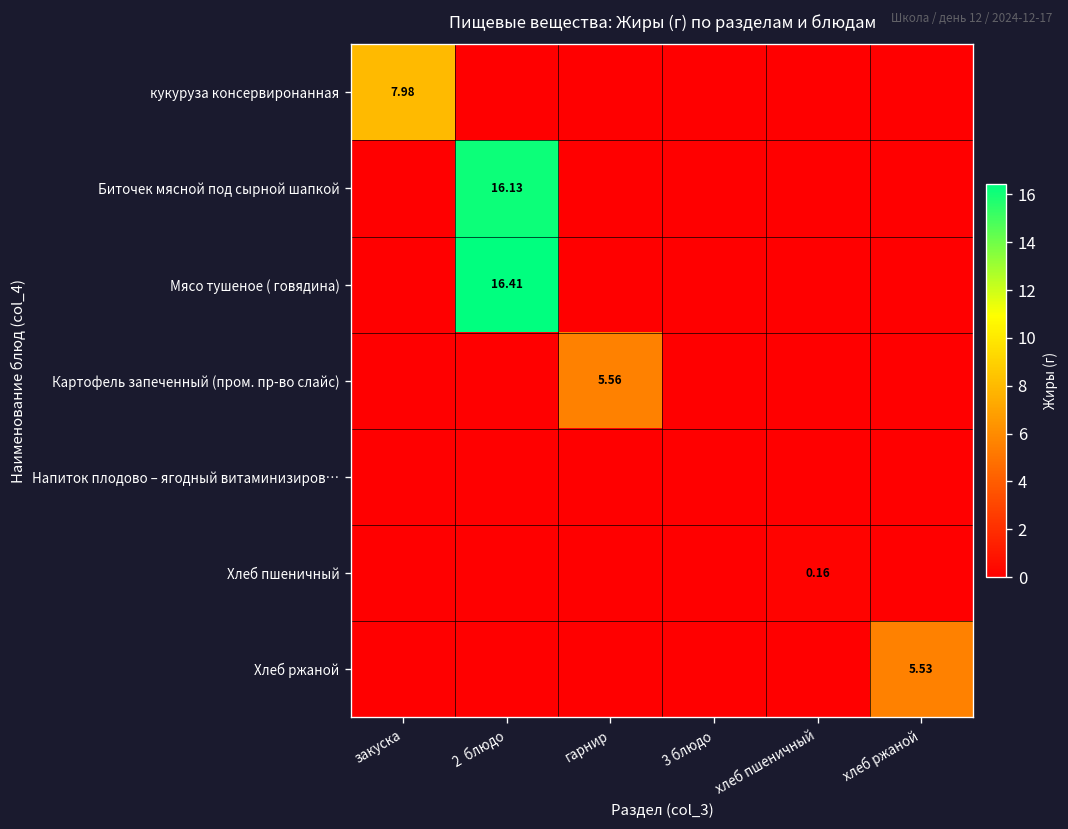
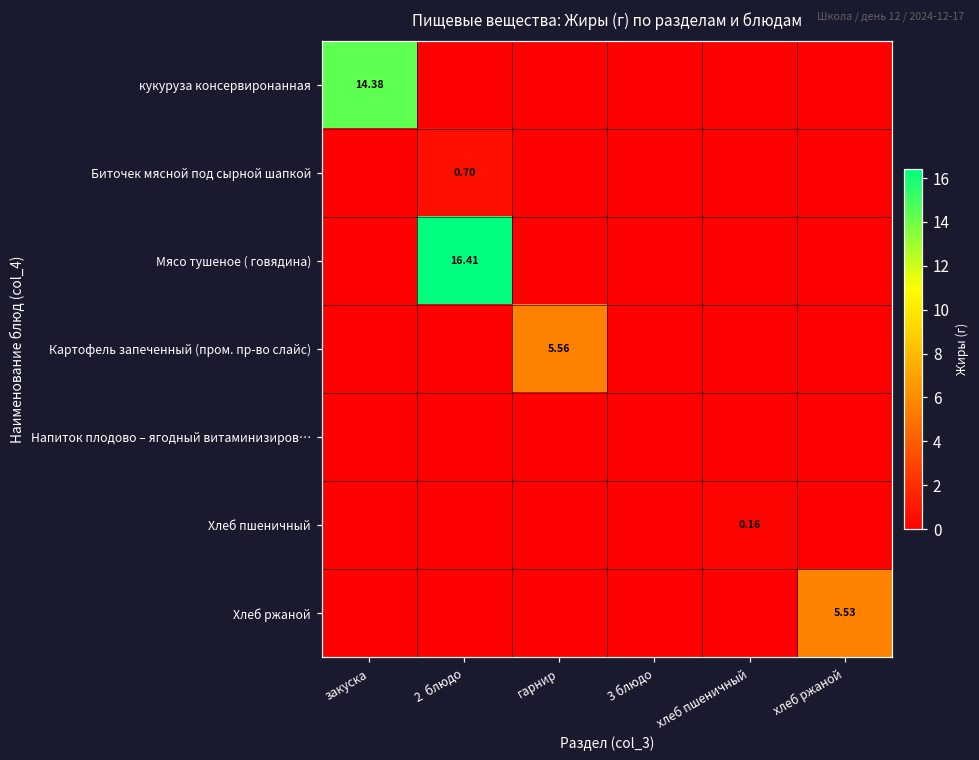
  {
    "кукуруза консервиронанная": {
-     "закуска": 7.98
+     "закуска": 14.38
    },
    "Биточек мясной под сырной шапкой": {
-     "2 блюдо": 16.13
+     "2 блюдо": 0.70
    },
    "Мясо тушеное ( говядина)": {
      "2 блюдо": 16.41
    },
    "Картофель запеченный (пром. пр-во слайс)": {
      "гарнир": 5.56
    },
    "Хлеб пшеничный": {
      "хлеб пшеничный": 0.16
    },
    "Хлеб ржаной": {
      "хлеб ржаной": 5.53
    }
  }
